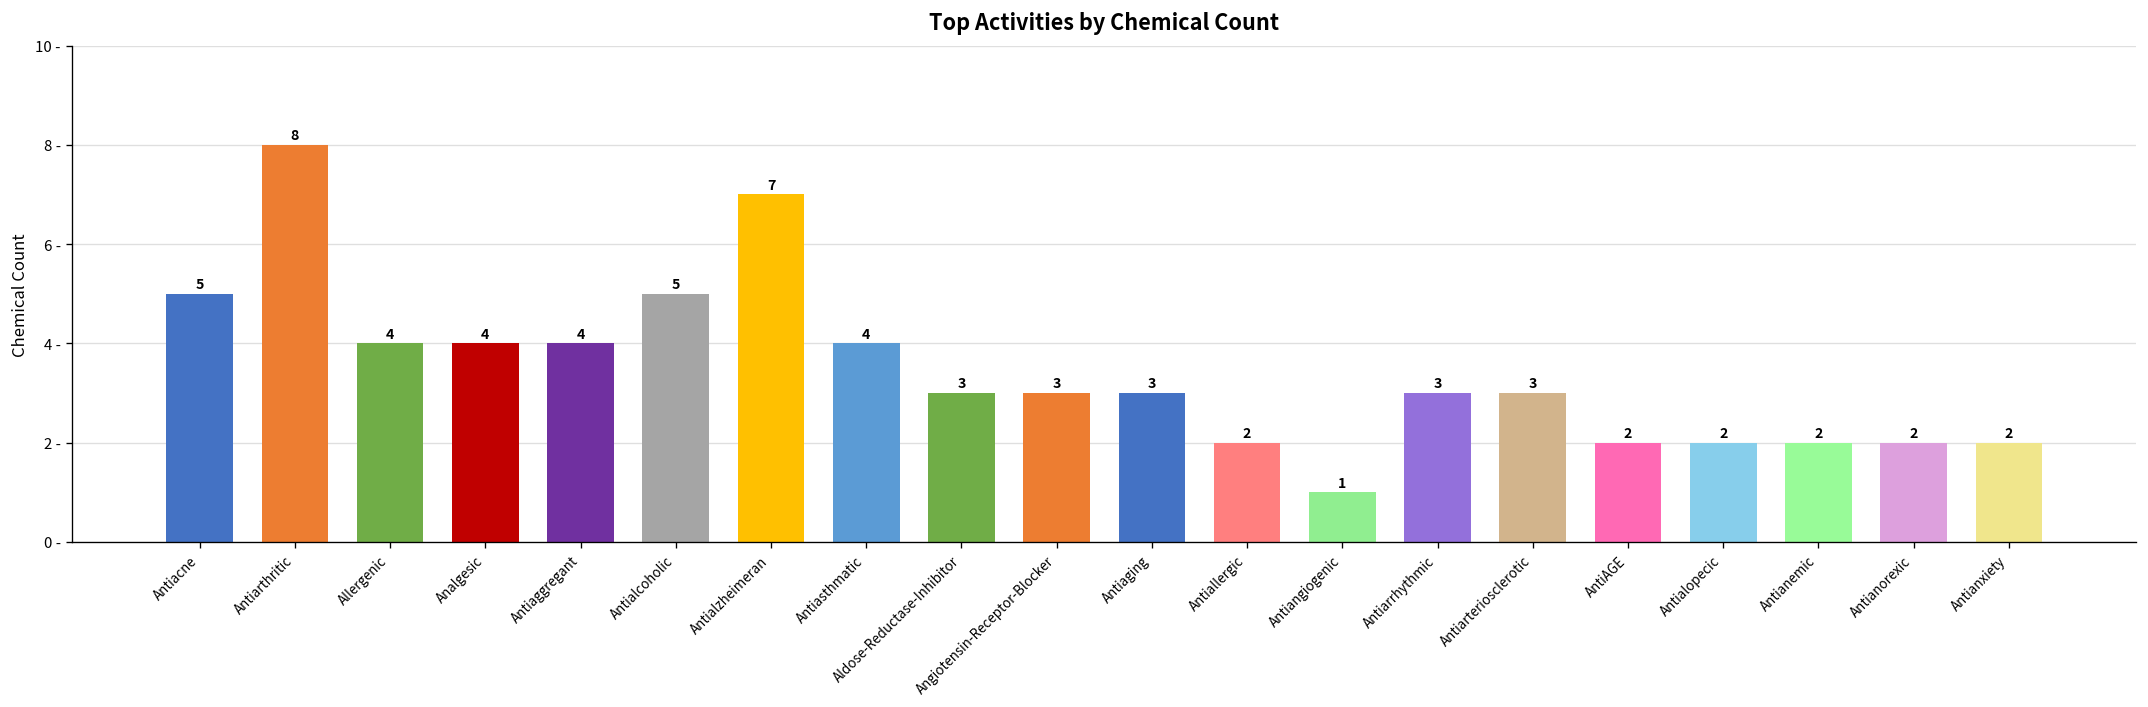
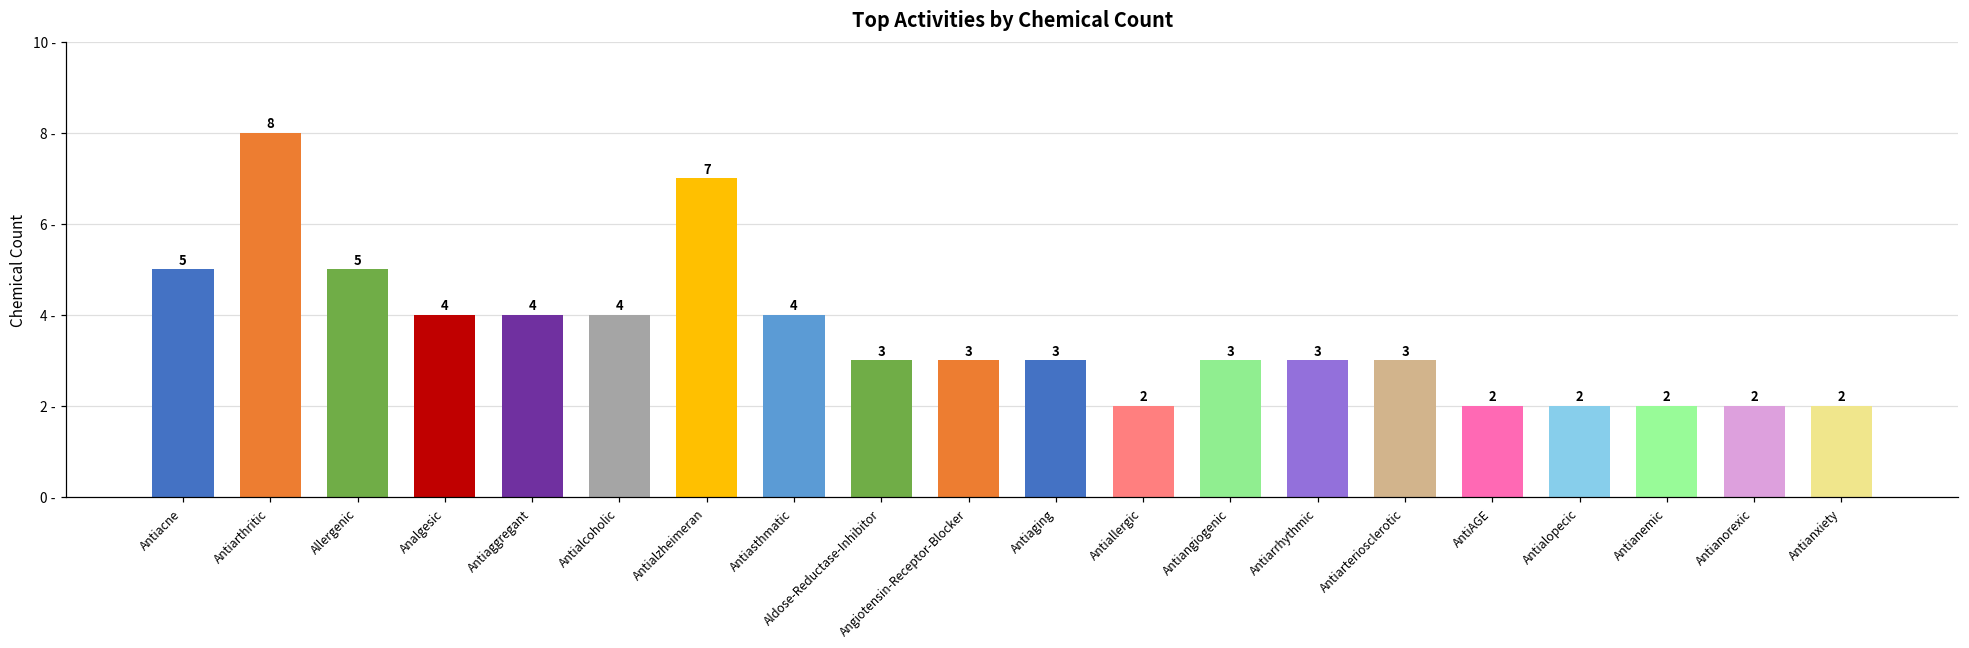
  {
    "Antiacne": 5,
    "Antiarthritic": 8,
-   "Allergenic": 4,
+   "Allergenic": 5,
    "Analgesic": 4,
    "Antiaggregant": 4,
-   "Antialcoholic": 5,
+   "Antialcoholic": 4,
    "Antialzheimeran": 7,
    "Antiasthmatic": 4,
    "Aldose-Reductase-Inhibitor": 3,
    "Angiotensin-Receptor-Blocker": 3,
    "Antiaging": 3,
    "Antiallergic": 2,
-   "Antiangiogenic": 1,
+   "Antiangiogenic": 3,
    "Antiarrhythmic": 3,
    "Antiarteriosclerotic": 3,
    "AntiAGE": 2,
    "Antialopecic": 2,
    "Antianemic": 2,
    "Antianorexic": 2,
    "Antianxiety": 2
  }
